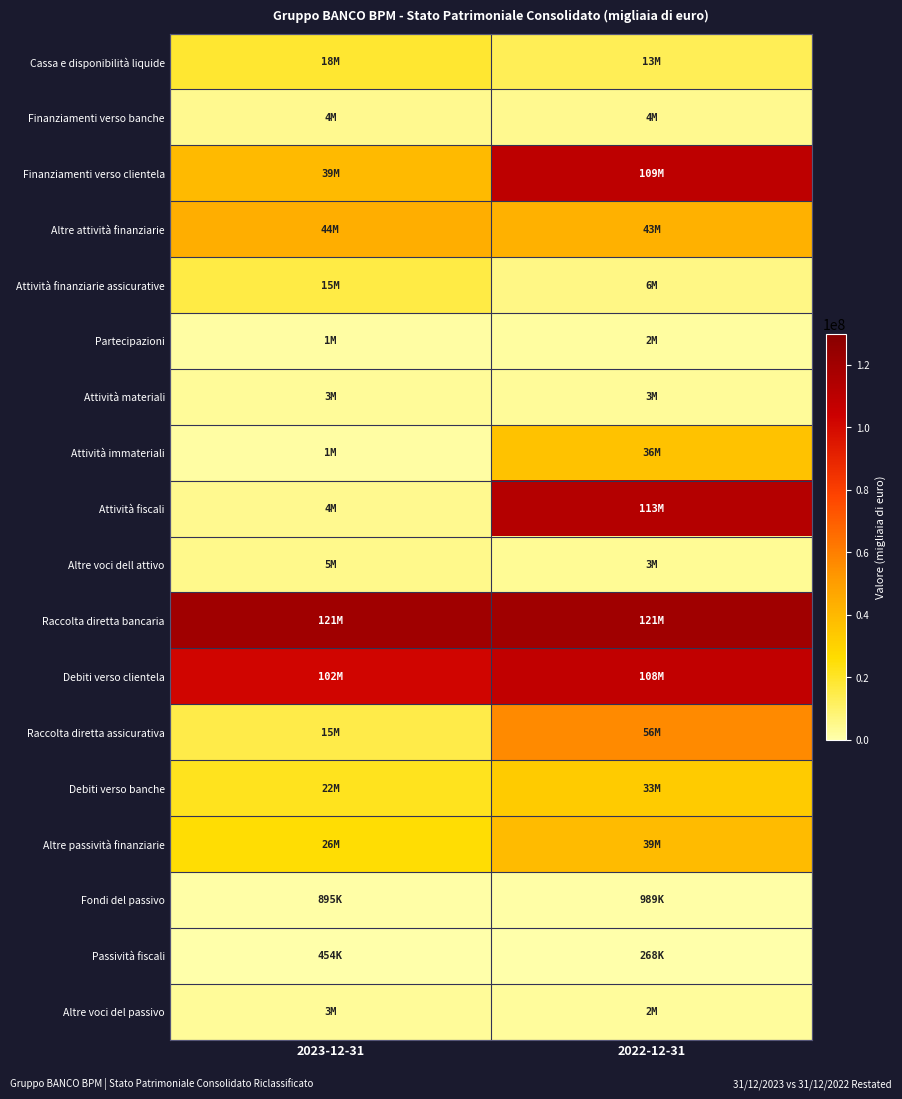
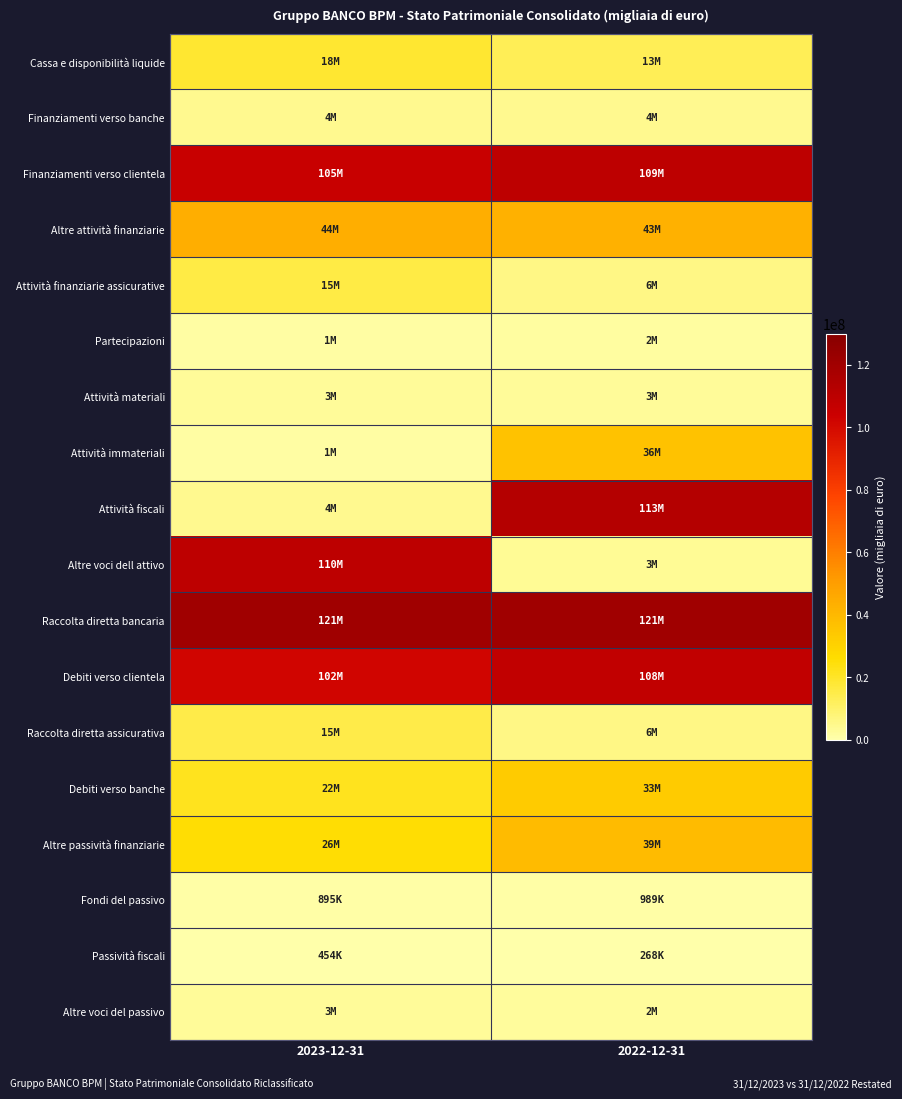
  {
    "Cassa e disponibilità liquide": {
      "2023-12-31": "18M",
      "2022-12-31": "13M"
    },
    "Finanziamenti verso banche": {
      "2023-12-31": "4M",
      "2022-12-31": "4M"
    },
    "Finanziamenti verso clientela": {
-     "2023-12-31": "39M",
+     "2023-12-31": "105M",
      "2022-12-31": "109M"
    },
    "Altre attività finanziarie": {
      "2023-12-31": "44M",
      "2022-12-31": "43M"
    },
    "Attività finanziarie assicurative": {
      "2023-12-31": "15M",
      "2022-12-31": "6M"
    },
    "Partecipazioni": {
      "2023-12-31": "1M",
      "2022-12-31": "2M"
    },
    "Attività materiali": {
      "2023-12-31": "3M",
      "2022-12-31": "3M"
    },
    "Attività immateriali": {
      "2023-12-31": "1M",
      "2022-12-31": "36M"
    },
    "Attività fiscali": {
      "2023-12-31": "4M",
      "2022-12-31": "113M"
    },
    "Altre voci dell attivo": {
-     "2023-12-31": "5M",
+     "2023-12-31": "110M",
      "2022-12-31": "3M"
    },
    "Raccolta diretta bancaria": {
      "2023-12-31": "121M",
      "2022-12-31": "121M"
    },
    "Debiti verso clientela": {
      "2023-12-31": "102M",
      "2022-12-31": "108M"
    },
    "Raccolta diretta assicurativa": {
      "2023-12-31": "15M",
-     "2022-12-31": "56M"
+     "2022-12-31": "6M"
    },
    "Debiti verso banche": {
      "2023-12-31": "22M",
      "2022-12-31": "33M"
    },
    "Altre passività finanziarie": {
      "2023-12-31": "26M",
      "2022-12-31": "39M"
    },
    "Fondi del passivo": {
      "2023-12-31": "895K",
      "2022-12-31": "989K"
    },
    "Passività fiscali": {
      "2023-12-31": "454K",
      "2022-12-31": "268K"
    },
    "Altre voci del passivo": {
      "2023-12-31": "3M",
      "2022-12-31": "2M"
    }
  }
